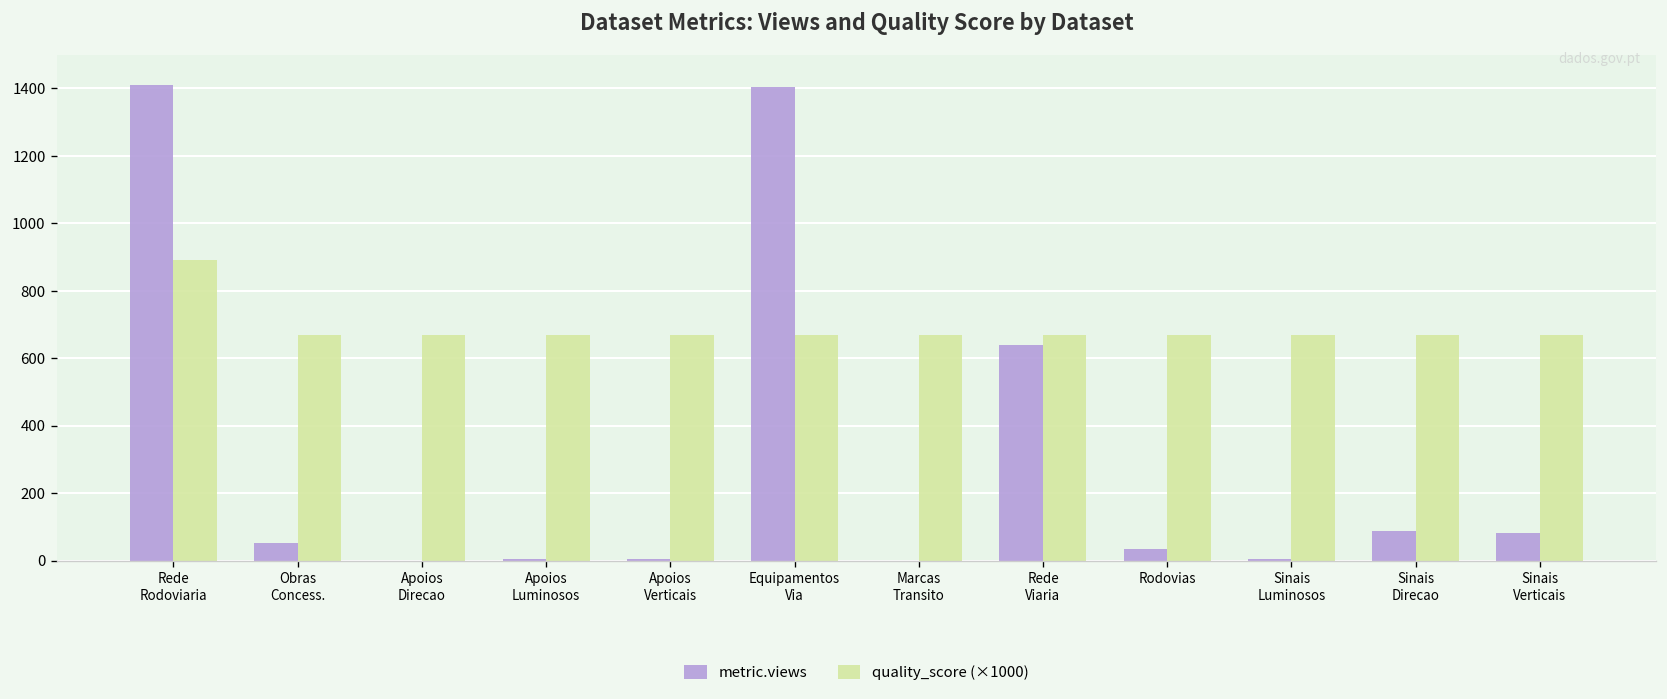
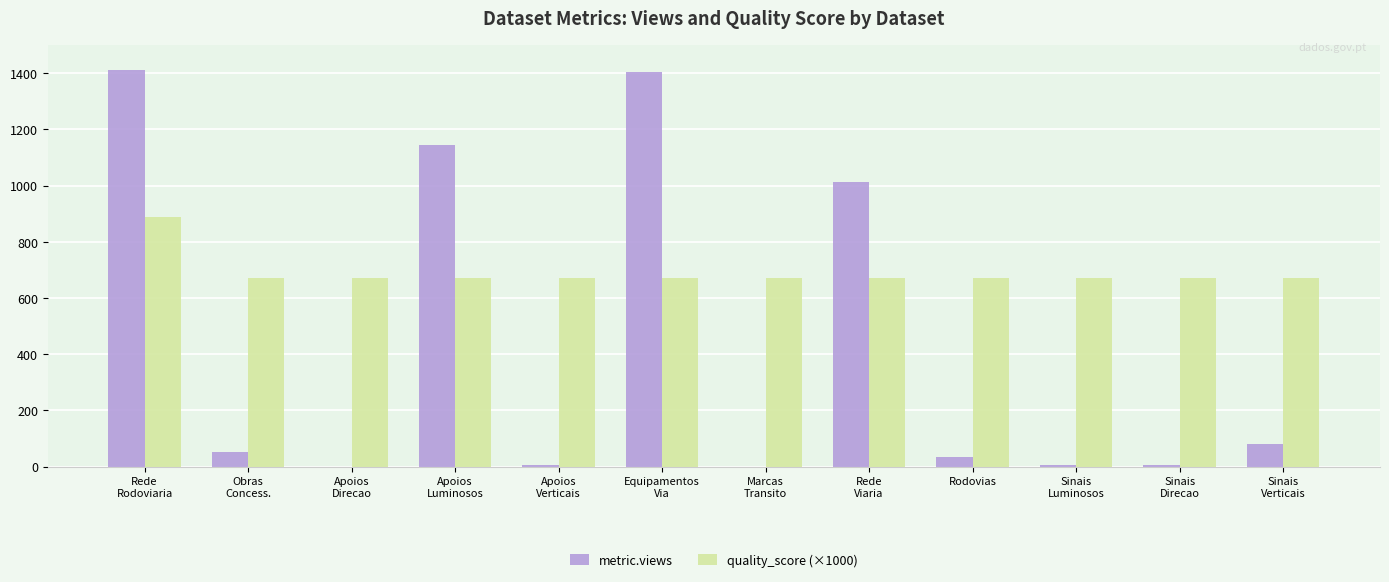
  {
    "metric.views": {
      "Rede Rodoviaria": 1410,
      "Obras Concess.": 50,
      "Apoios Direcao": 0,
-     "Apoios Luminosos": 0,
+     "Apoios Luminosos": 1150,
      "Equipamentos Via": 1410,
      "Marcas Transito": 0,
-     "Rede Viaria": 640,
+     "Rede Viaria": 1010,
      "Rodovias": 30,
-     "Sinais Direcao": 90,
+     "Sinais Direcao": 10,
      "Sinais Verticais": 80
    },
    "quality_score (×1000)": {
      "Rede Rodoviaria": 890,
      "Obras Concess.": 670,
      "Apoios Direcao": 670,
      "Apoios Luminosos": 670,
      "Apoios Verticais": 670,
      "Equipamentos Via": 670,
      "Marcas Transito": 670,
      "Rede Viaria": 670,
      "Rodovias": 670,
      "Sinais Luminosos": 670,
      "Sinais Direcao": 670,
      "Sinais Verticais": 670
    }
  }
